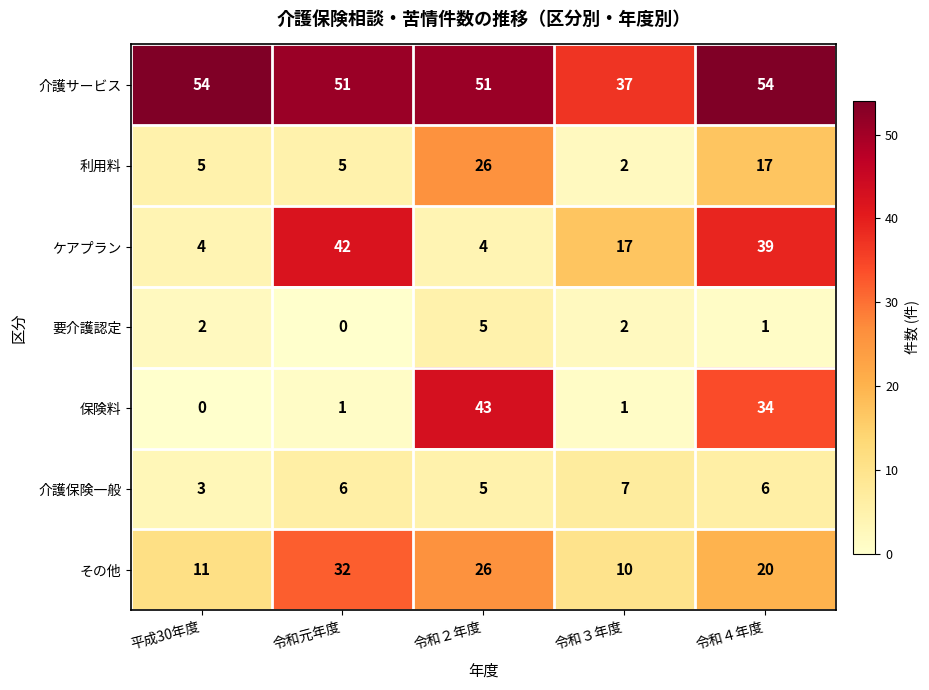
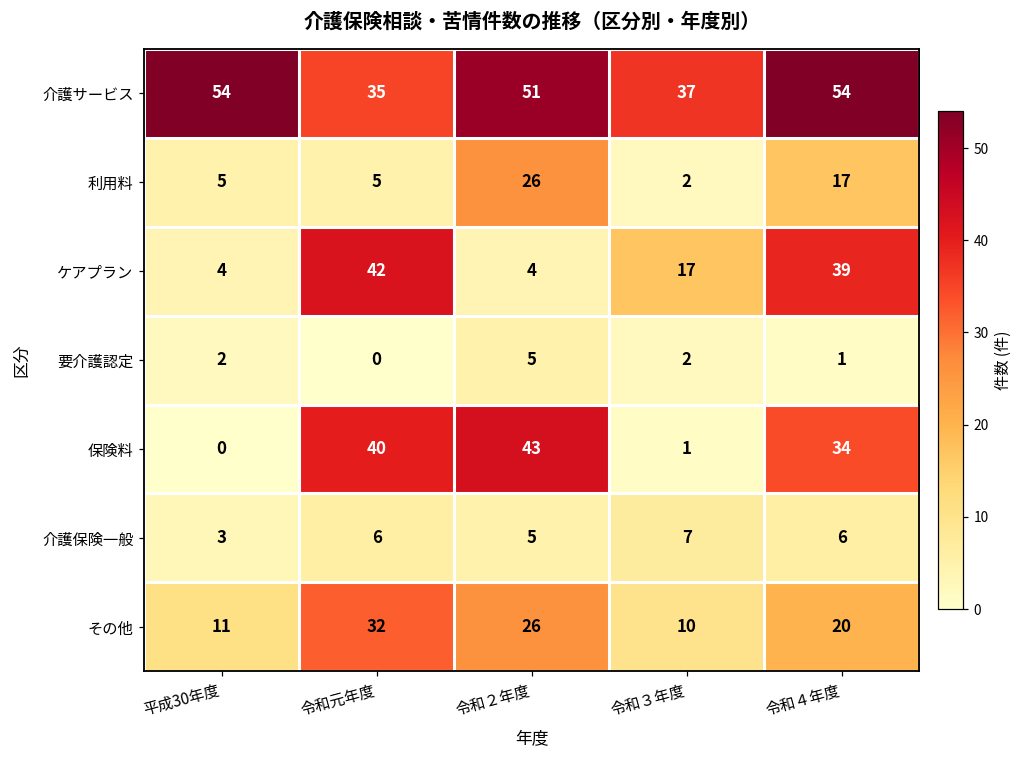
  {
    "介護サービス": {
      "平成30年度": 54,
-     "令和元年度": 51,
+     "令和元年度": 35,
      "令和２年度": 51,
      "令和３年度": 37,
      "令和４年度": 54
    },
    "利用料": {
      "平成30年度": 5,
      "令和元年度": 5,
      "令和２年度": 26,
      "令和３年度": 2,
      "令和４年度": 17
    },
    "ケアプラン": {
      "平成30年度": 4,
      "令和元年度": 42,
      "令和２年度": 4,
      "令和３年度": 17,
      "令和４年度": 39
    },
    "要介護認定": {
      "平成30年度": 2,
      "令和元年度": 0,
      "令和２年度": 5,
      "令和３年度": 2,
      "令和４年度": 1
    },
    "保険料": {
      "平成30年度": 0,
-     "令和元年度": 1,
+     "令和元年度": 40,
      "令和２年度": 43,
      "令和３年度": 1,
      "令和４年度": 34
    },
    "介護保険一般": {
      "平成30年度": 3,
      "令和元年度": 6,
      "令和２年度": 5,
      "令和３年度": 7,
      "令和４年度": 6
    },
    "その他": {
      "平成30年度": 11,
      "令和元年度": 32,
      "令和２年度": 26,
      "令和３年度": 10,
      "令和４年度": 20
    }
  }
